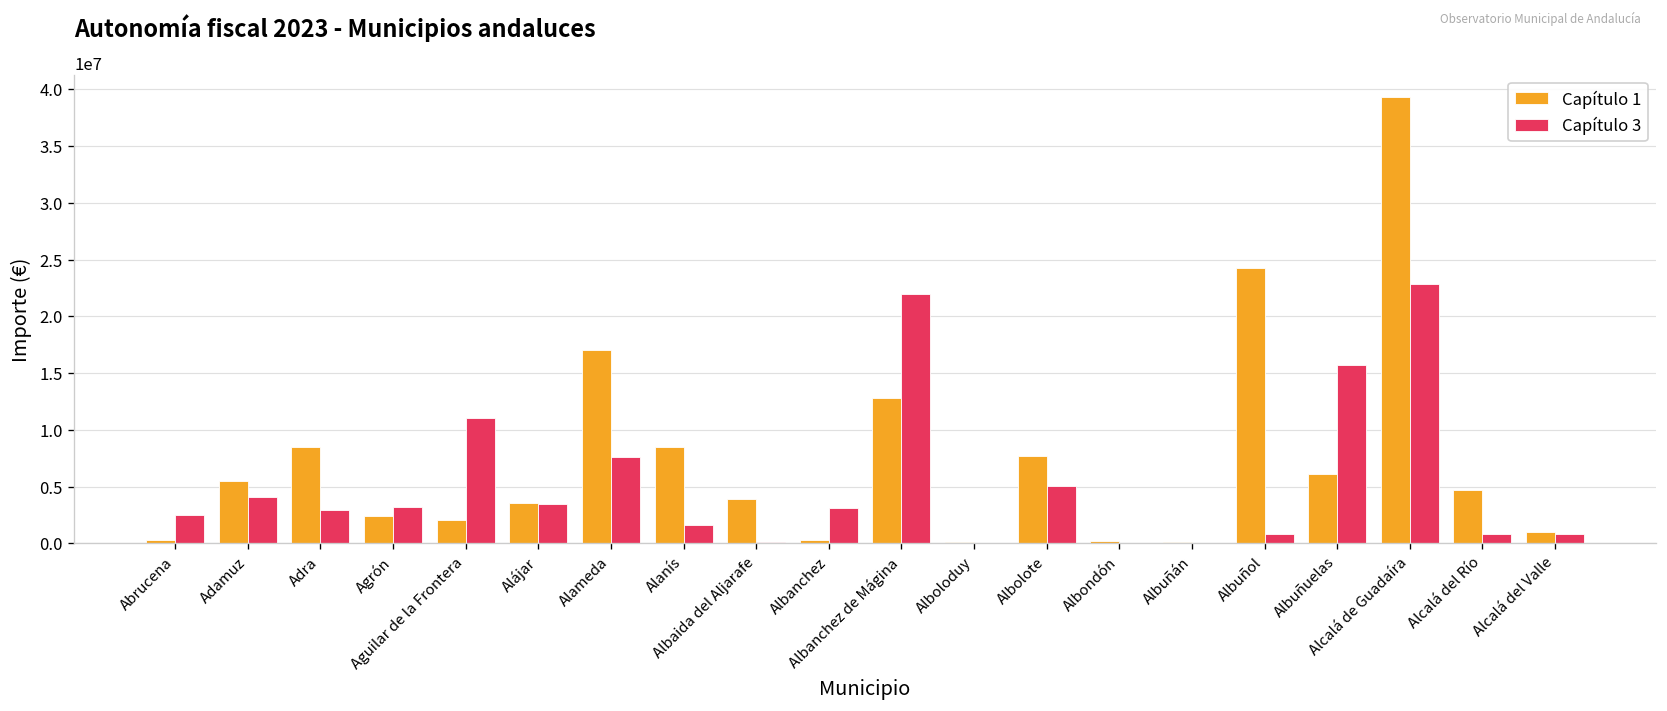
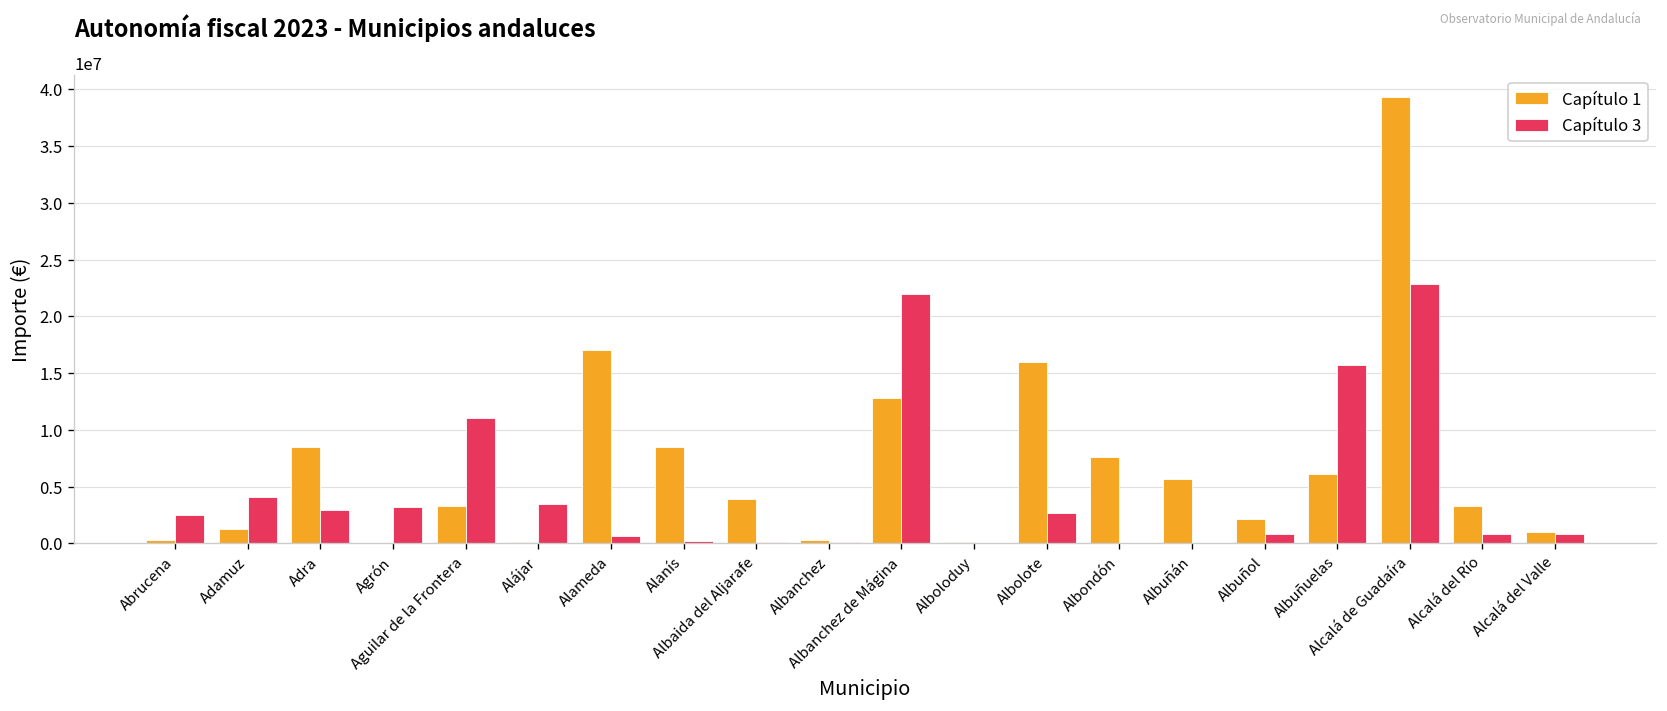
  {
    "Capítulo 1": {
      "Abrucena": 0,
-     "Adamuz": 6000000,
+     "Adamuz": 1000000,
      "Adra": 8000000,
-     "Agrón": 2000000,
-     "Aguilar de la Frontera": 2000000,
-     "Alájar": 4000000,
+     "Agrón": 0,
+     "Aguilar de la Frontera": 3000000,
+     "Alájar": 0,
      "Alameda": 17000000,
      "Alanís": 9000000,
      "Albaida del Aljarafe": 4000000,
      "Albanchez": 0,
      "Albanchez de Mágina": 13000000,
-     "Albolote": 8000000,
-     "Albondón": 0,
-     "Albuñán": 0,
-     "Albuñol": 24000000,
+     "Albolote": 16000000,
+     "Albondón": 8000000,
+     "Albuñán": 6000000,
+     "Albuñol": 2000000,
      "Albuñuelas": 6000000,
      "Alcalá de Guadaíra": 39000000,
-     "Alcalá del Río": 5000000,
+     "Alcalá del Río": 3000000,
      "Alcalá del Valle": 1000000
    },
    "Capítulo 3": {
      "Abrucena": 2000000,
      "Adamuz": 4000000,
      "Adra": 3000000,
      "Agrón": 3000000,
      "Aguilar de la Frontera": 11000000,
      "Alájar": 3000000,
-     "Alameda": 8000000,
-     "Alanís": 2000000,
-     "Albanchez": 3000000,
+     "Alameda": 1000000,
+     "Alanís": 0,
+     "Albanchez": 0,
      "Albanchez de Mágina": 22000000,
-     "Albolote": 5000000,
+     "Albolote": 3000000,
      "Albuñol": 1000000,
      "Albuñuelas": 16000000,
      "Alcalá de Guadaíra": 23000000,
      "Alcalá del Río": 1000000,
      "Alcalá del Valle": 1000000
    }
  }
